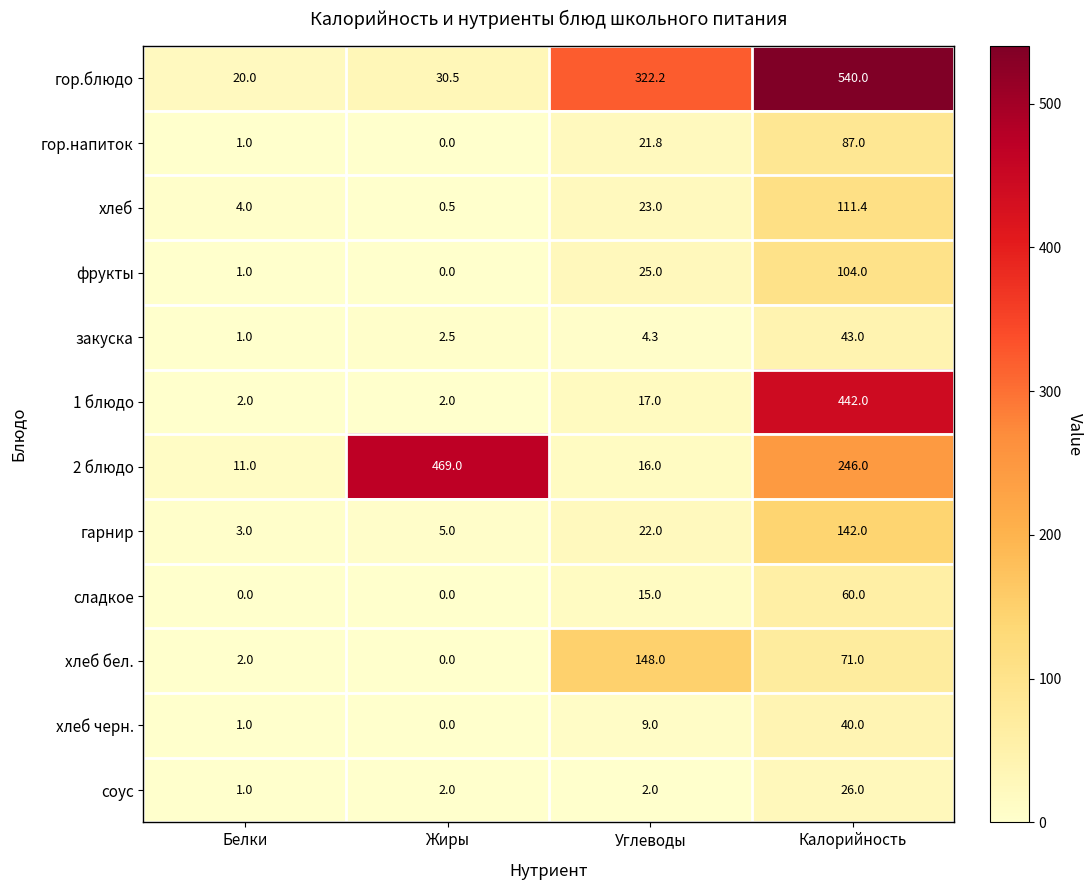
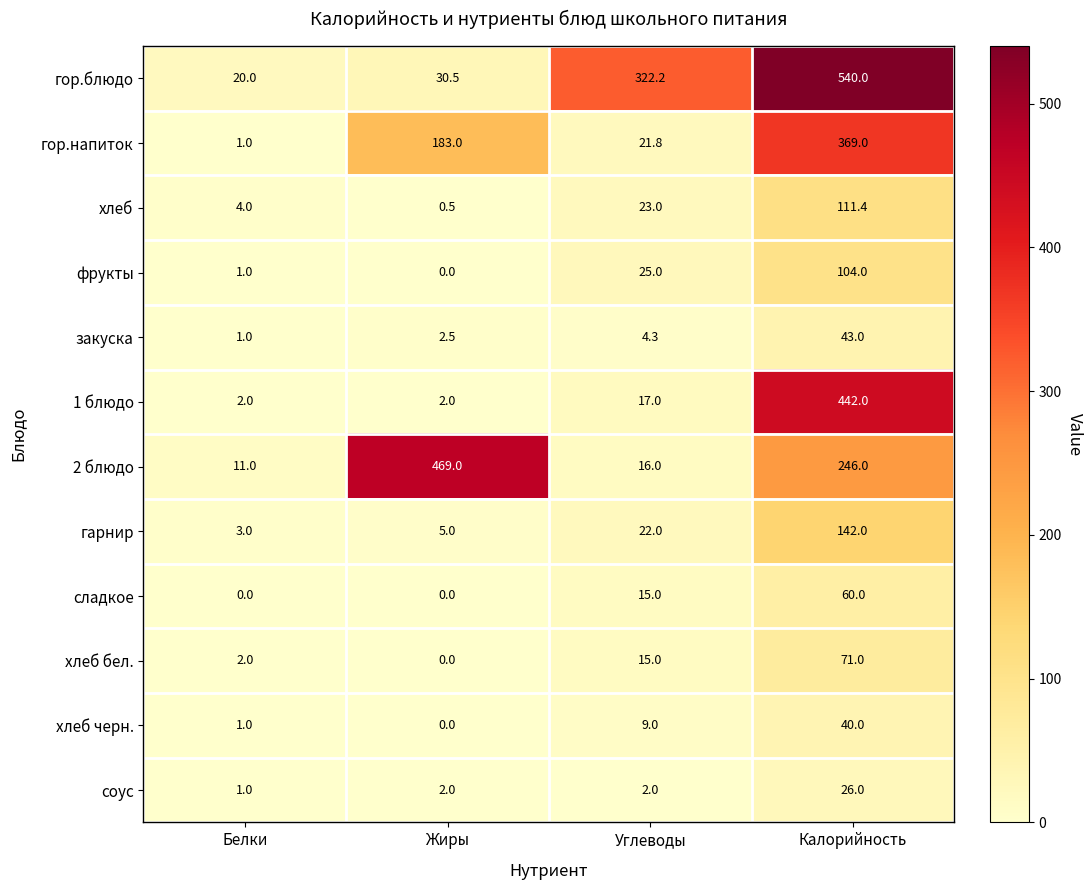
  {
    "гор.блюдо": {
      "Белки": 20.0,
      "Жиры": 30.5,
      "Углеводы": 322.2,
      "Калорийность": 540.0
    },
    "гор.напиток": {
      "Белки": 1.0,
-     "Жиры": 0.0,
+     "Жиры": 183.0,
      "Углеводы": 21.8,
-     "Калорийность": 87.0
+     "Калорийность": 369.0
    },
    "хлеб": {
      "Белки": 4.0,
      "Жиры": 0.5,
      "Углеводы": 23.0,
      "Калорийность": 111.4
    },
    "фрукты": {
      "Белки": 1.0,
      "Жиры": 0.0,
      "Углеводы": 25.0,
      "Калорийность": 104.0
    },
    "закуска": {
      "Белки": 1.0,
      "Жиры": 2.5,
      "Углеводы": 4.3,
      "Калорийность": 43.0
    },
    "1 блюдо": {
      "Белки": 2.0,
      "Жиры": 2.0,
      "Углеводы": 17.0,
      "Калорийность": 442.0
    },
    "2 блюдо": {
      "Белки": 11.0,
      "Жиры": 469.0,
      "Углеводы": 16.0,
      "Калорийность": 246.0
    },
    "гарнир": {
      "Белки": 3.0,
      "Жиры": 5.0,
      "Углеводы": 22.0,
      "Калорийность": 142.0
    },
    "сладкое": {
      "Белки": 0.0,
      "Жиры": 0.0,
      "Углеводы": 15.0,
      "Калорийность": 60.0
    },
    "хлеб бел.": {
      "Белки": 2.0,
      "Жиры": 0.0,
-     "Углеводы": 148.0,
+     "Углеводы": 15.0,
      "Калорийность": 71.0
    },
    "хлеб черн.": {
      "Белки": 1.0,
      "Жиры": 0.0,
      "Углеводы": 9.0,
      "Калорийность": 40.0
    },
    "соус": {
      "Белки": 1.0,
      "Жиры": 2.0,
      "Углеводы": 2.0,
      "Калорийность": 26.0
    }
  }
